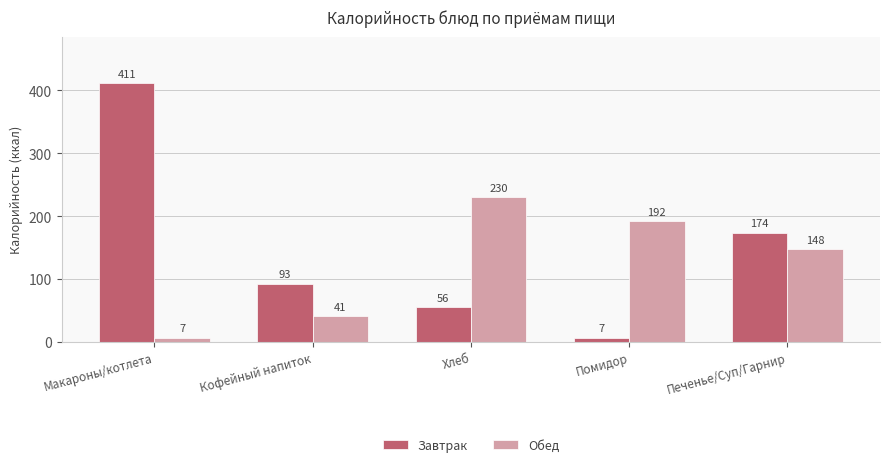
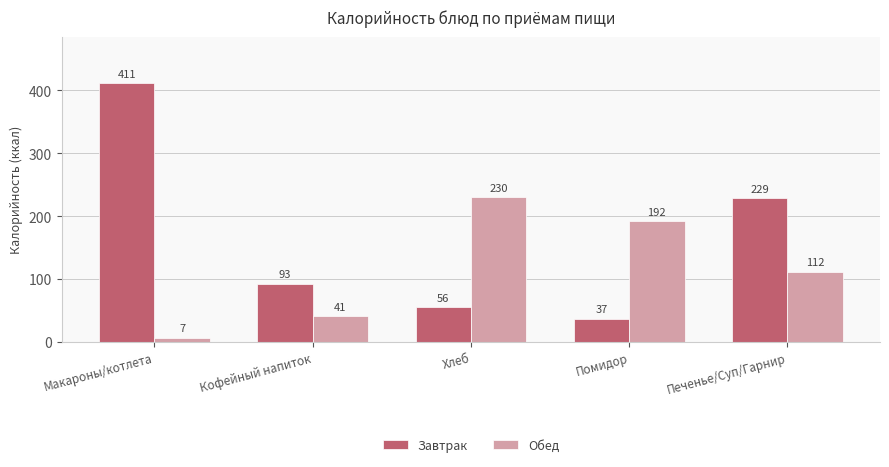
  {
    "Завтрак": {
      "Макароны/котлета": 411,
      "Кофейный напиток": 93,
      "Хлеб": 56,
-     "Помидор": 7,
-     "Печенье/Суп/Гарнир": 174
+     "Помидор": 37,
+     "Печенье/Суп/Гарнир": 229
    },
    "Обед": {
      "Макароны/котлета": 7,
      "Кофейный напиток": 41,
      "Хлеб": 230,
      "Помидор": 192,
-     "Печенье/Суп/Гарнир": 148
+     "Печенье/Суп/Гарнир": 112
    }
  }
